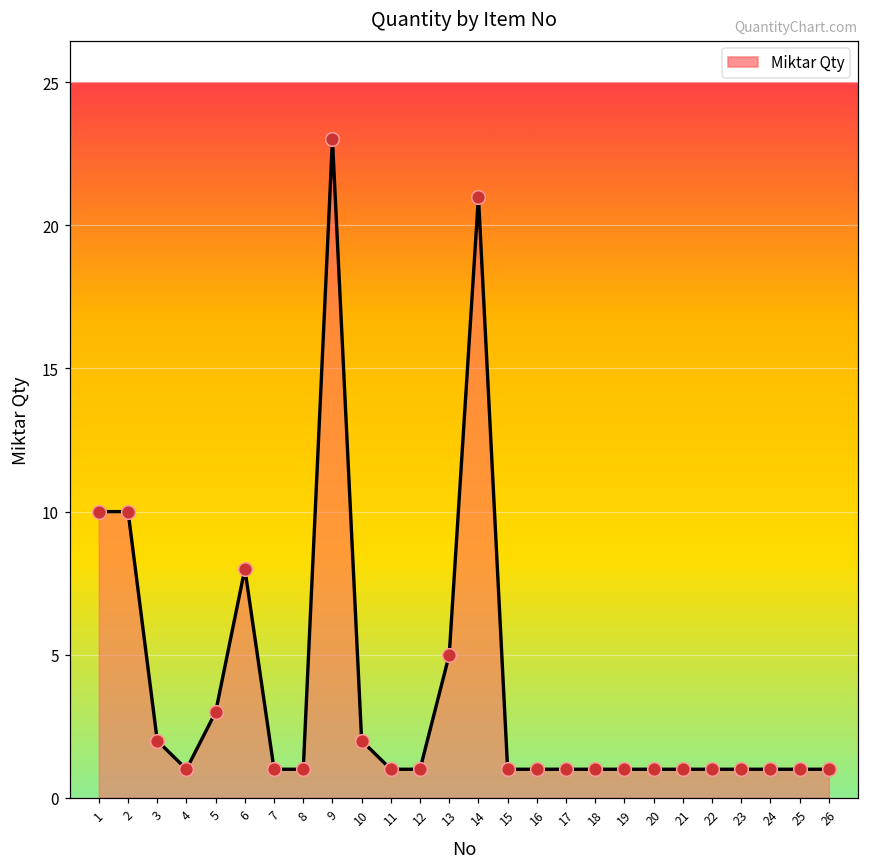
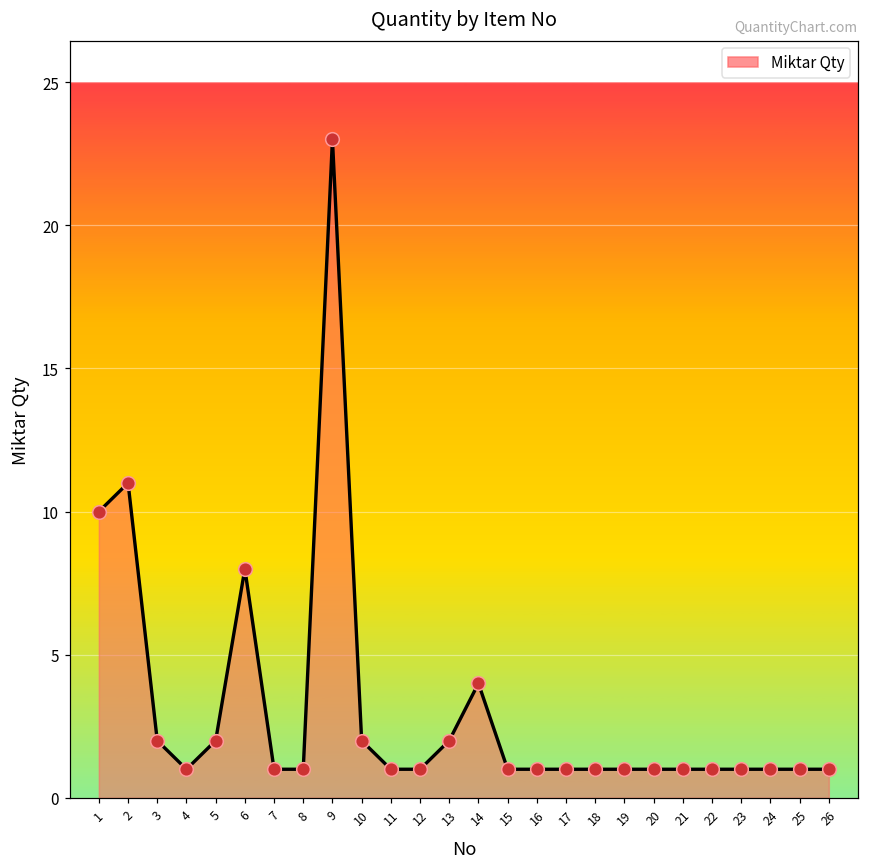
  {
    "1": 10,
-   "2": 10,
+   "2": 11,
    "3": 2,
    "4": 1,
-   "5": 3,
+   "5": 2,
    "6": 8,
    "7": 1,
    "8": 1,
    "9": 23,
    "10": 2,
    "11": 1,
    "12": 1,
-   "13": 5,
-   "14": 21,
+   "13": 2,
+   "14": 4,
    "15": 1,
    "16": 1,
    "17": 1,
    "18": 1,
    "19": 1,
    "20": 1,
    "21": 1,
    "22": 1,
    "23": 1,
    "24": 1,
    "25": 1,
    "26": 1
  }
